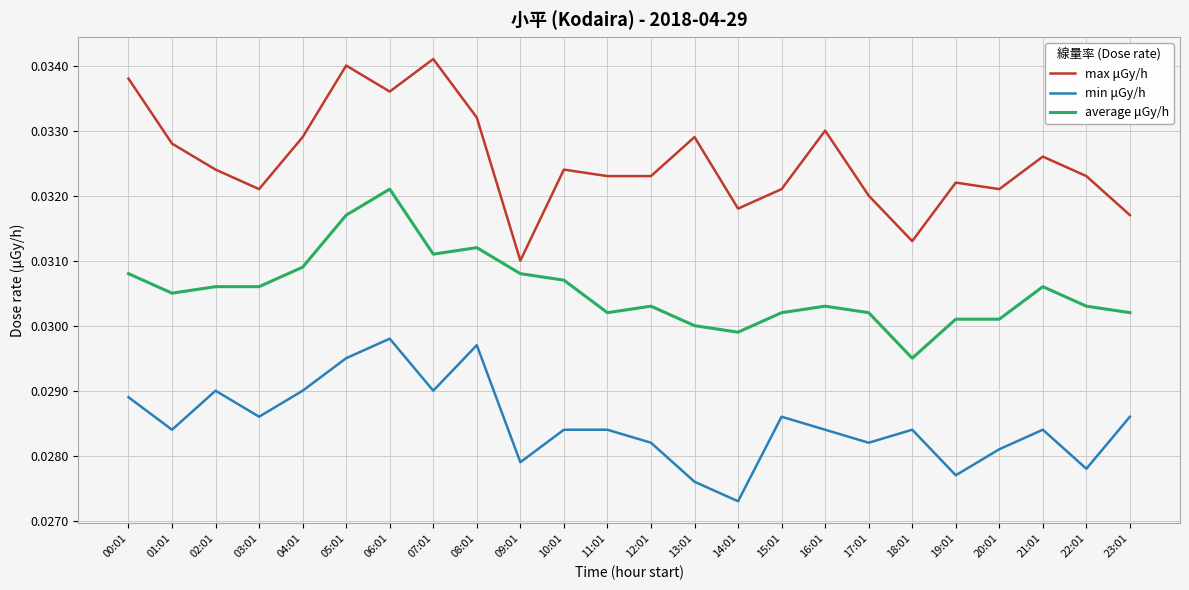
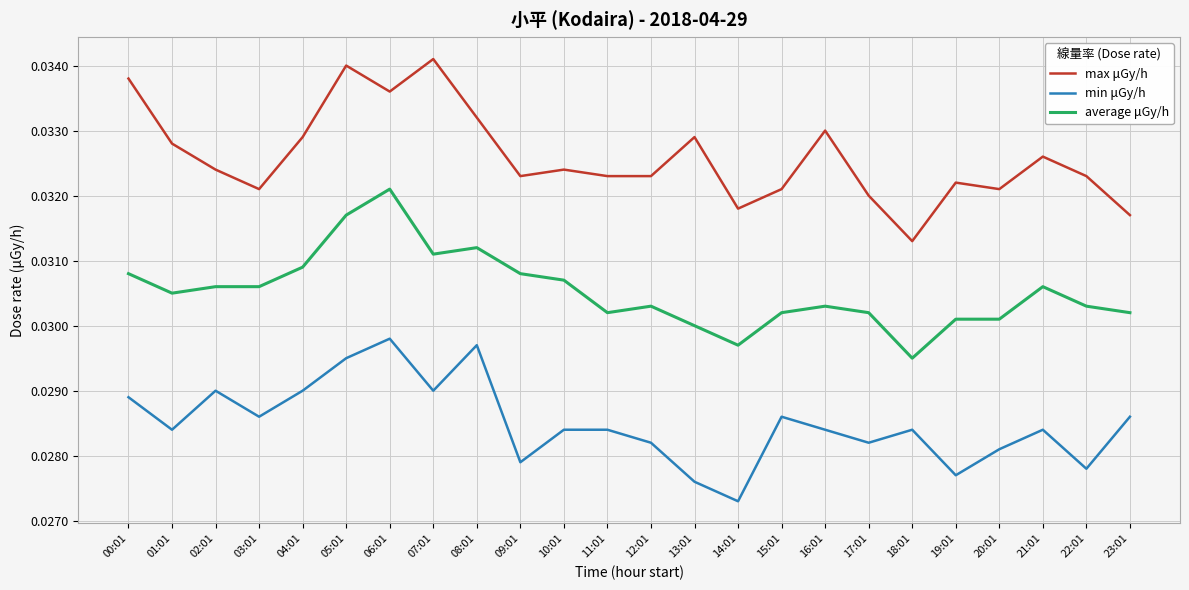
  {
    "max μGy/h": {
      "00:01": 0.0338,
      "01:01": 0.0328,
      "02:01": 0.0324,
      "03:01": 0.0321,
      "04:01": 0.0329,
      "05:01": 0.0340,
      "06:01": 0.0336,
      "07:01": 0.0341,
      "08:01": 0.0332,
-     "09:01": 0.0310,
+     "09:01": 0.0323,
      "10:01": 0.0324,
      "11:01": 0.0323,
      "12:01": 0.0323,
      "13:01": 0.0329,
      "14:01": 0.0318,
      "15:01": 0.0321,
      "16:01": 0.0330,
      "17:01": 0.0320,
      "18:01": 0.0313,
      "19:01": 0.0322,
      "20:01": 0.0321,
      "21:01": 0.0326,
      "22:01": 0.0323,
      "23:01": 0.0317
    },
    "min μGy/h": {
      "00:01": 0.0289,
      "01:01": 0.0284,
      "02:01": 0.0290,
      "03:01": 0.0286,
      "04:01": 0.0290,
      "05:01": 0.0295,
      "06:01": 0.0298,
      "07:01": 0.0290,
      "08:01": 0.0297,
      "09:01": 0.0279,
      "10:01": 0.0284,
      "11:01": 0.0284,
      "12:01": 0.0282,
      "13:01": 0.0276,
      "14:01": 0.0273,
      "15:01": 0.0286,
      "16:01": 0.0284,
      "17:01": 0.0282,
      "18:01": 0.0284,
      "19:01": 0.0277,
      "20:01": 0.0281,
      "21:01": 0.0284,
      "22:01": 0.0278,
      "23:01": 0.0286
    },
    "average μGy/h": {
      "00:01": 0.0308,
      "01:01": 0.0305,
      "02:01": 0.0306,
      "03:01": 0.0306,
      "04:01": 0.0309,
      "05:01": 0.0317,
      "06:01": 0.0321,
      "07:01": 0.0311,
      "08:01": 0.0312,
      "09:01": 0.0308,
      "10:01": 0.0307,
      "11:01": 0.0302,
      "12:01": 0.0303,
      "13:01": 0.0300,
-     "14:01": 0.0299,
+     "14:01": 0.0297,
      "15:01": 0.0302,
      "16:01": 0.0303,
      "17:01": 0.0302,
      "18:01": 0.0295,
      "19:01": 0.0301,
      "20:01": 0.0301,
      "21:01": 0.0306,
      "22:01": 0.0303,
      "23:01": 0.0302
    }
  }
